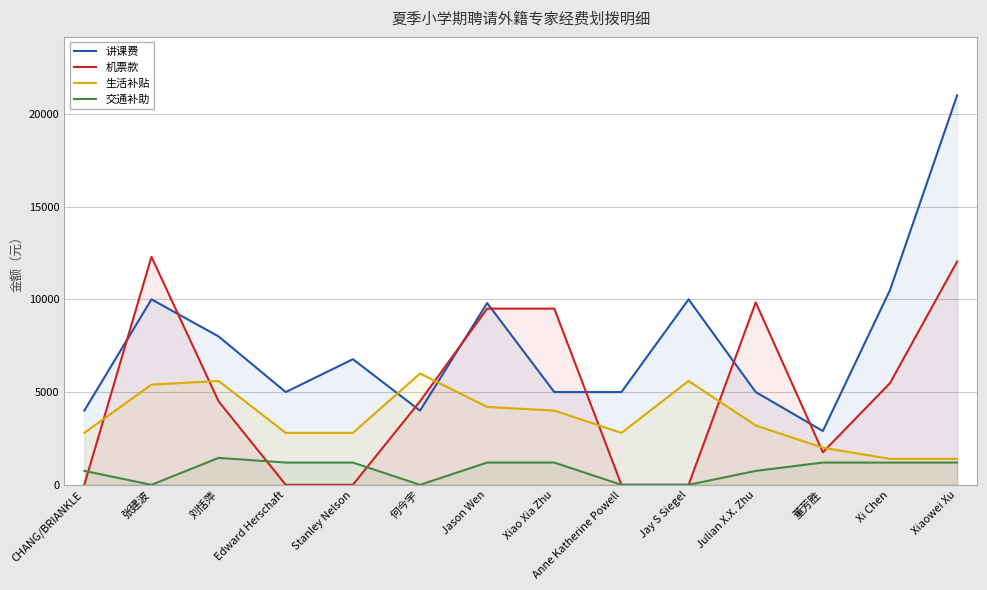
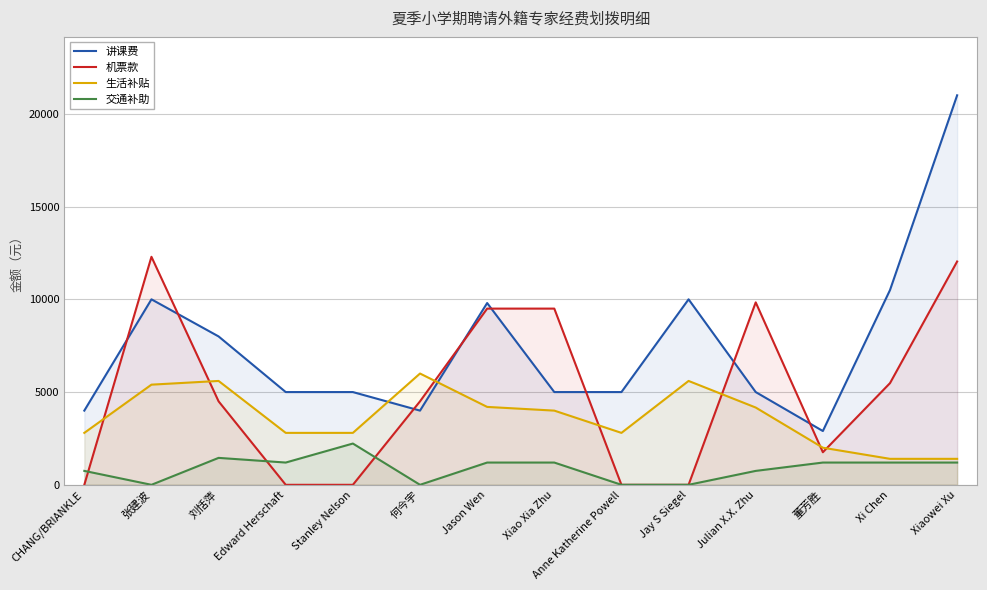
  {
    "讲课费": {
      "CHANG/BRIANKLE": 4000,
      "张建波": 10000,
      "刘恬萍": 8000,
      "Edward Herschaft": 5000,
-     "Stanley Nelson": 6800,
+     "Stanley Nelson": 5000,
      "何今宇": 4000,
      "Jason Wen": 9800,
      "Xiao Xia Zhu": 5000,
      "Anne Katherine Powell": 5000,
      "Jay S Siegel": 10000,
      "Julian X.X. Zhu": 5000,
      "董芳胜": 2900,
      "Xi Chen": 10500,
      "Xiaowei Xu": 21000
    },
    "机票款": {
      "CHANG/BRIANKLE": 0,
      "张建波": 12300,
      "刘恬萍": 4500,
      "Edward Herschaft": 0,
      "Stanley Nelson": 0,
      "何今宇": 4500,
      "Jason Wen": 9500,
      "Xiao Xia Zhu": 9500,
      "Julian X.X. Zhu": 9800,
      "董芳胜": 1800,
      "Xi Chen": 5500,
      "Xiaowei Xu": 12000
    },
    "生活补贴": {
      "CHANG/BRIANKLE": 2800,
      "张建波": 5400,
      "刘恬萍": 5600,
      "Edward Herschaft": 2800,
      "Stanley Nelson": 2800,
      "何今宇": 6000,
      "Jason Wen": 4200,
      "Xiao Xia Zhu": 4000,
      "Anne Katherine Powell": 2800,
      "Jay S Siegel": 5600,
-     "Julian X.X. Zhu": 3200,
+     "Julian X.X. Zhu": 4200,
      "董芳胜": 2000,
      "Xi Chen": 1400,
      "Xiaowei Xu": 1400
    },
    "交通补助": {
      "CHANG/BRIANKLE": 800,
      "张建波": 0,
      "刘恬萍": 1500,
      "Edward Herschaft": 1200,
-     "Stanley Nelson": 1200,
+     "Stanley Nelson": 2200,
      "何今宇": 0,
      "Jason Wen": 1200,
      "Xiao Xia Zhu": 1200,
      "Julian X.X. Zhu": 800,
      "董芳胜": 1200,
      "Xi Chen": 1200,
      "Xiaowei Xu": 1200
    }
  }
